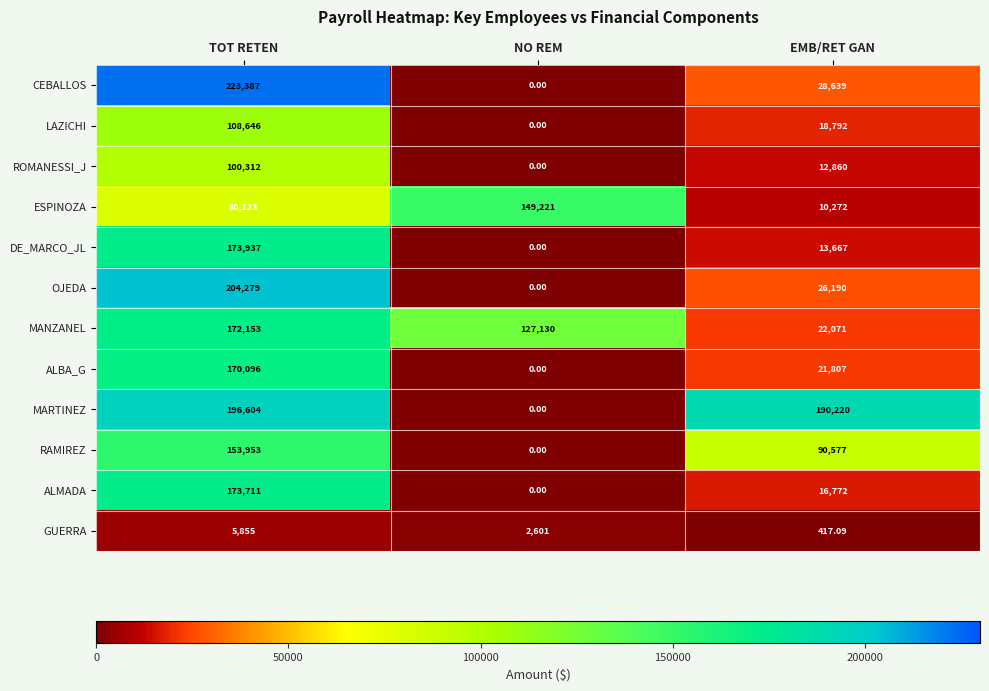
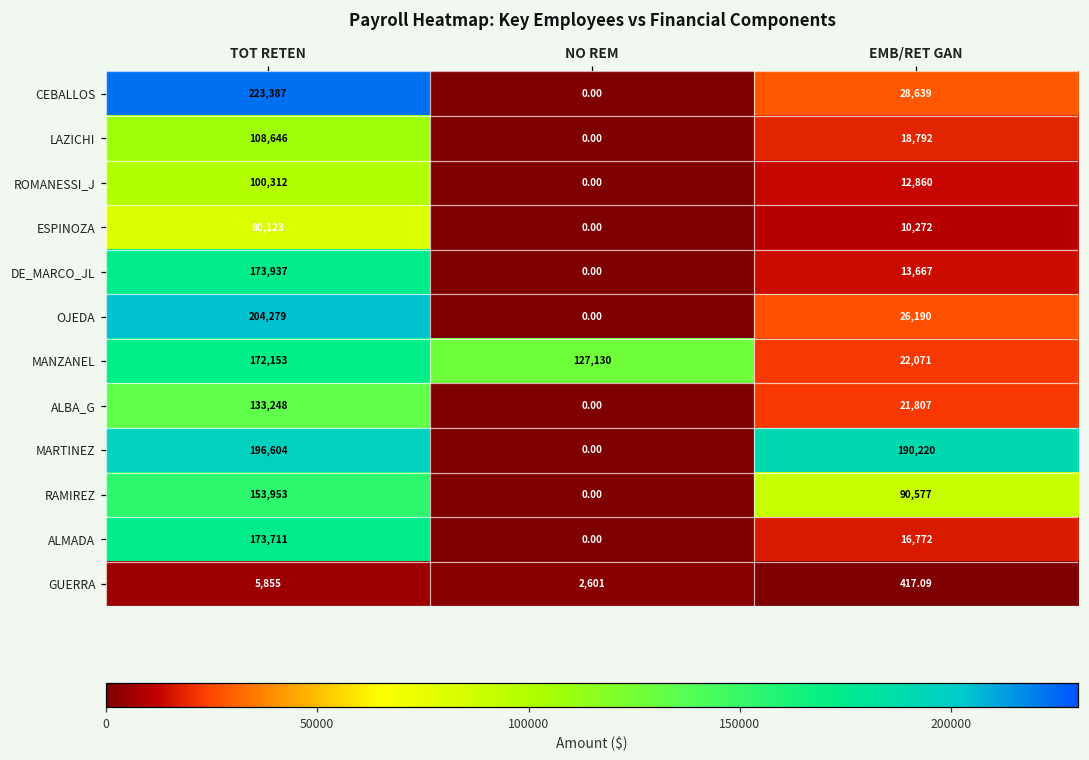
  {
    "CEBALLOS": {
      "TOT RETEN": "223,387",
      "NO REM": "0.00",
      "EMB/RET GAN": "28,639"
    },
    "LAZICHI": {
      "TOT RETEN": "108,646",
      "NO REM": "0.00",
      "EMB/RET GAN": "18,792"
    },
    "ROMANESSI_J": {
      "TOT RETEN": "100,312",
      "NO REM": "0.00",
      "EMB/RET GAN": "12,860"
    },
    "ESPINOZA": {
      "TOT RETEN": "80,123",
-     "NO REM": "149,221",
+     "NO REM": "0.00",
      "EMB/RET GAN": "10,272"
    },
    "DE_MARCO_JL": {
      "TOT RETEN": "173,937",
      "NO REM": "0.00",
      "EMB/RET GAN": "13,667"
    },
    "OJEDA": {
      "TOT RETEN": "204,279",
      "NO REM": "0.00",
      "EMB/RET GAN": "26,190"
    },
    "MANZANEL": {
      "TOT RETEN": "172,153",
      "NO REM": "127,130",
      "EMB/RET GAN": "22,071"
    },
    "ALBA_G": {
-     "TOT RETEN": "170,096",
+     "TOT RETEN": "133,248",
      "NO REM": "0.00",
      "EMB/RET GAN": "21,807"
    },
    "MARTINEZ": {
      "TOT RETEN": "196,604",
      "NO REM": "0.00",
      "EMB/RET GAN": "190,220"
    },
    "RAMIREZ": {
      "TOT RETEN": "153,953",
      "NO REM": "0.00",
      "EMB/RET GAN": "90,577"
    },
    "ALMADA": {
      "TOT RETEN": "173,711",
      "NO REM": "0.00",
      "EMB/RET GAN": "16,772"
    },
    "GUERRA": {
      "TOT RETEN": "5,855",
      "NO REM": "2,601",
      "EMB/RET GAN": "417.09"
    }
  }
